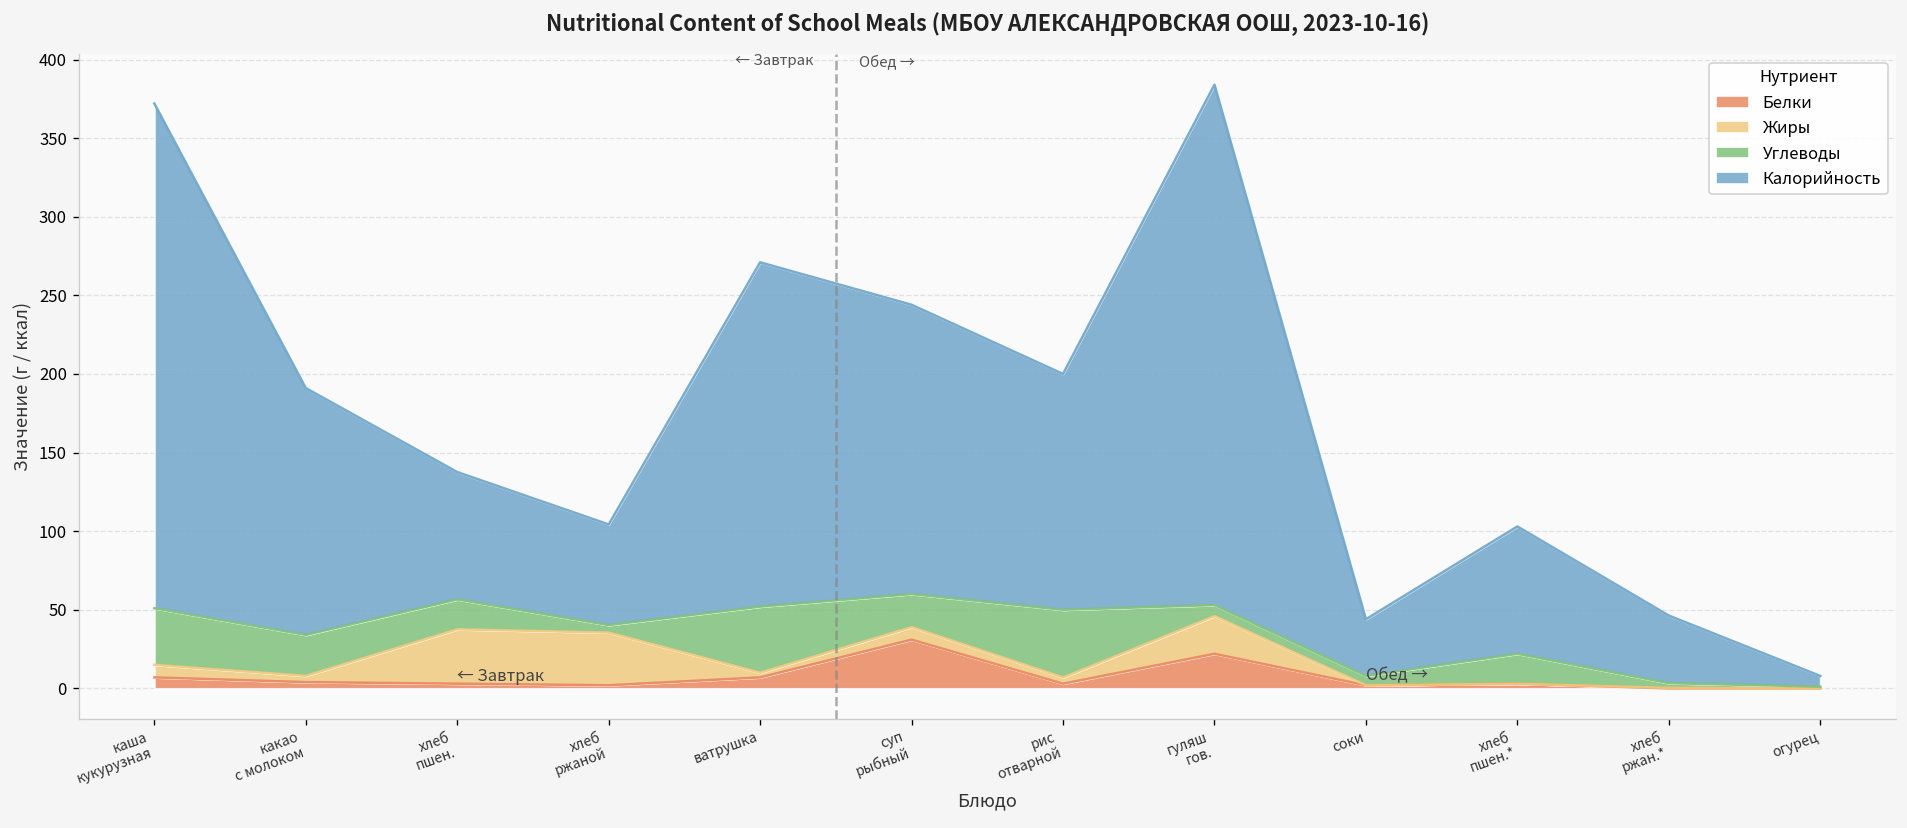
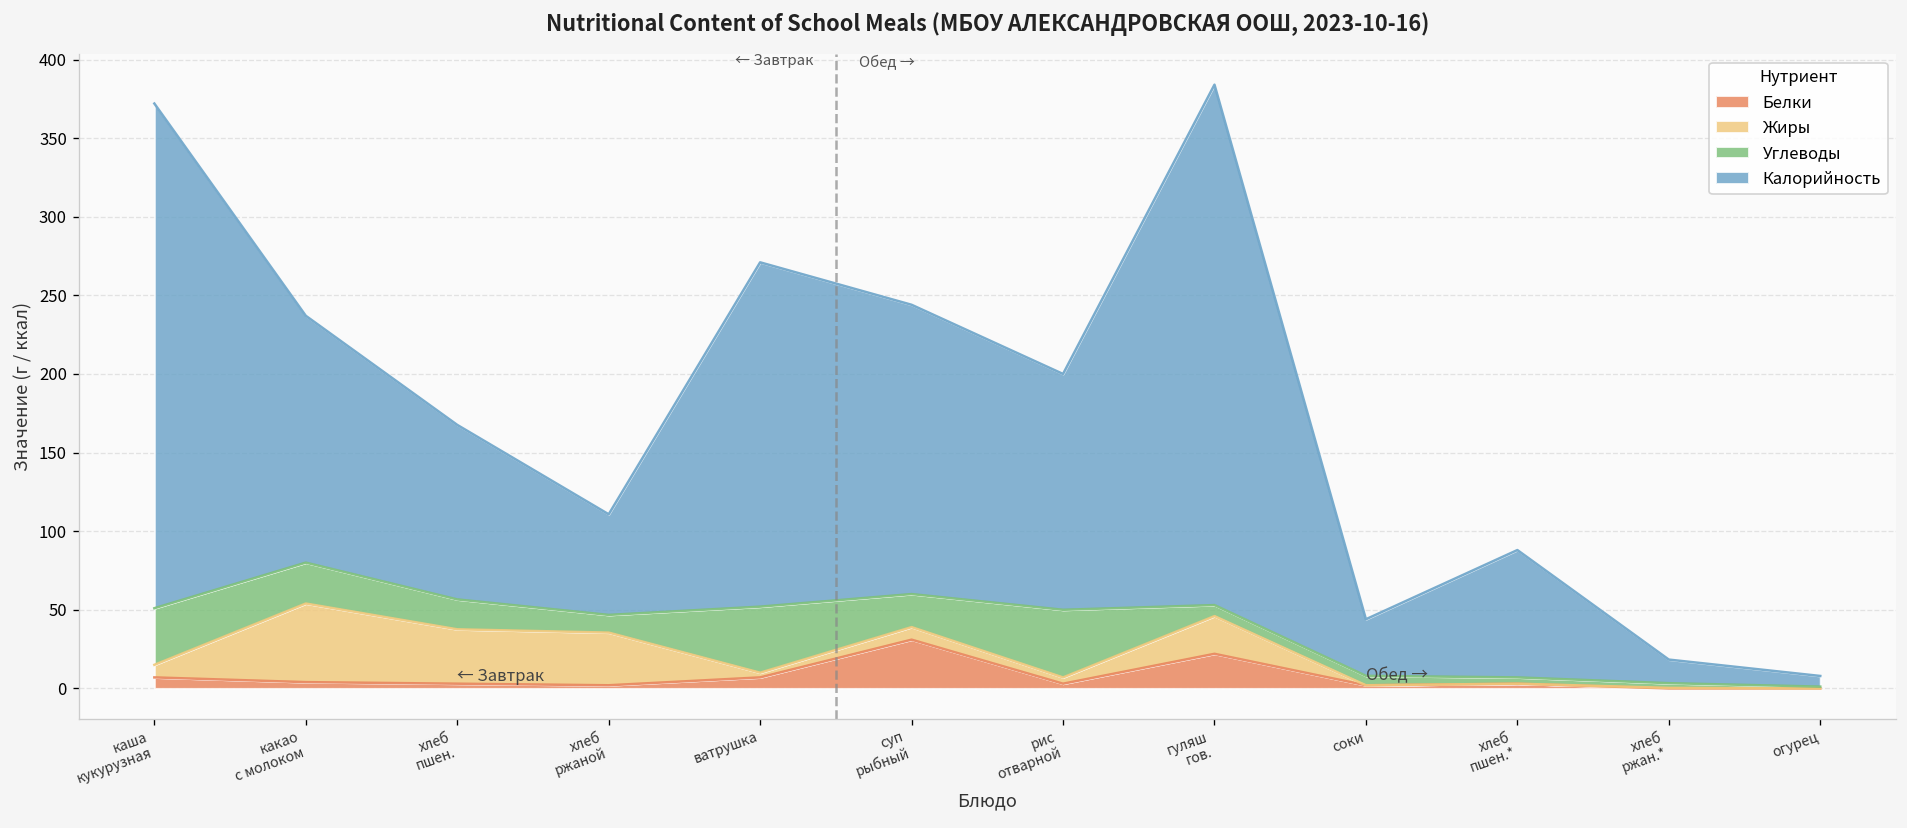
  {
    "Белки": {
      "каша кукурузная": 7,
      "какао с молоком": 4,
      "хлеб пшен.": 3,
      "хлеб ржаной": 2,
      "ватрушка": 7,
      "суп рыбный": 31,
      "рис отварной": 3,
      "гуляш гов.": 22
    },
    "Жиры": {
      "каша кукурузная": 8,
-     "какао с молоком": 4,
+     "какао с молоком": 50,
      "хлеб пшен.": 35,
      "хлеб ржаной": 34,
      "ватрушка": 3,
      "суп рыбный": 8,
      "рис отварной": 4,
      "гуляш гов.": 24
    },
    "Углеводы": {
      "каша кукурузная": 36,
      "какао с молоком": 26,
      "хлеб пшен.": 19,
-     "хлеб ржаной": 5,
+     "хлеб ржаной": 11,
      "ватрушка": 42,
      "суп рыбный": 21,
      "рис отварной": 43,
      "гуляш гов.": 7,
      "соки": 6,
-     "хлеб пшен.*": 19,
+     "хлеб пшен.*": 4,
      "хлеб ржан.*": 3
    },
    "Калорийность": {
      "каша кукурузная": 321,
      "какао с молоком": 157,
-     "хлеб пшен.": 81,
+     "хлеб пшен.": 111,
      "хлеб ржаной": 64,
      "ватрушка": 219,
      "суп рыбный": 184,
      "рис отварной": 150,
      "гуляш гов.": 331,
      "соки": 36,
      "хлеб пшен.*": 81,
-     "хлеб ржан.*": 43,
+     "хлеб ржан.*": 15,
      "огурец": 7
    }
  }
